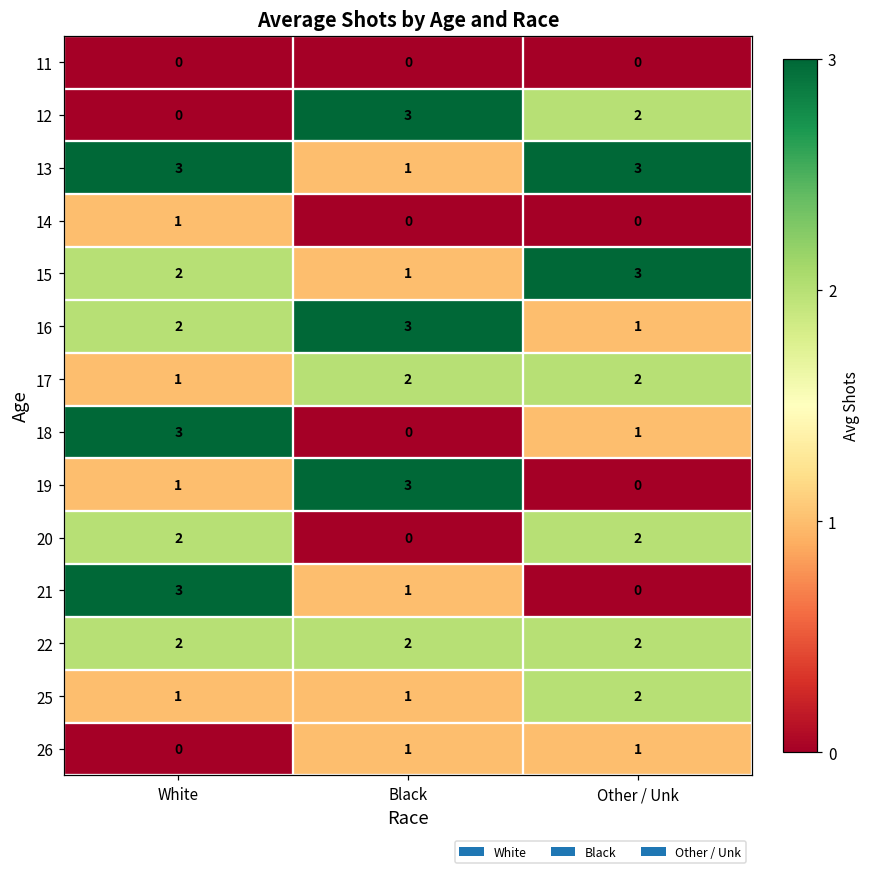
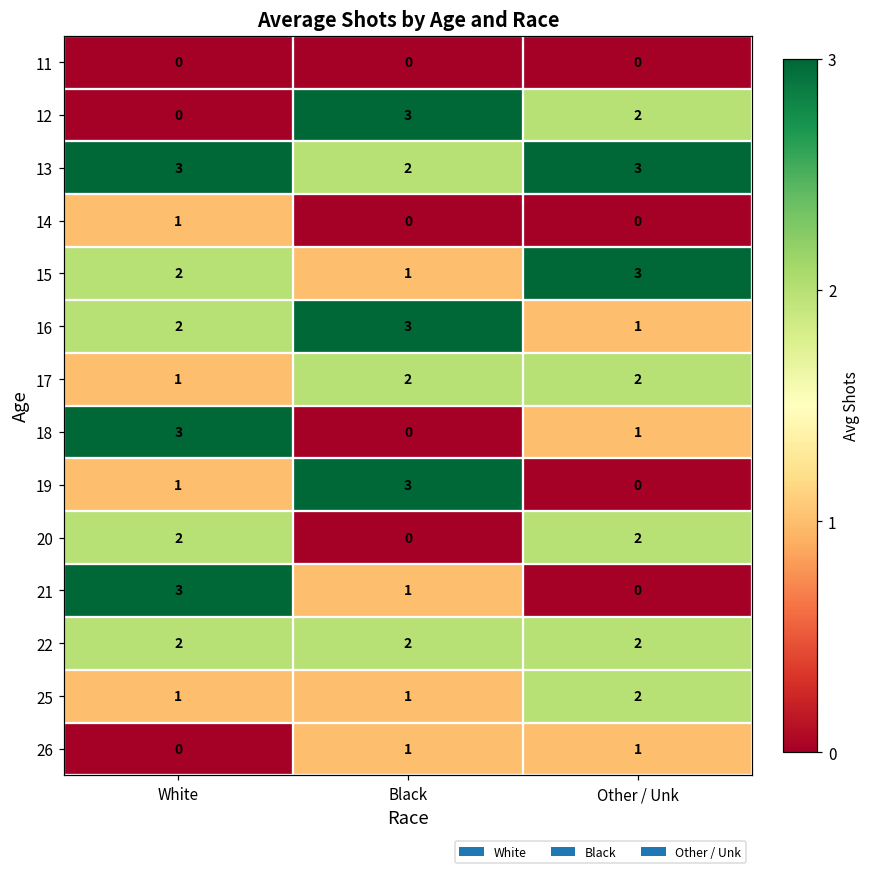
  {
    "11": {
      "White": 0,
      "Black": 0,
      "Other / Unk": 0
    },
    "12": {
      "White": 0,
      "Black": 3,
      "Other / Unk": 2
    },
    "13": {
      "White": 3,
-     "Black": 1,
+     "Black": 2,
      "Other / Unk": 3
    },
    "14": {
      "White": 1,
      "Black": 0,
      "Other / Unk": 0
    },
    "15": {
      "White": 2,
      "Black": 1,
      "Other / Unk": 3
    },
    "16": {
      "White": 2,
      "Black": 3,
      "Other / Unk": 1
    },
    "17": {
      "White": 1,
      "Black": 2,
      "Other / Unk": 2
    },
    "18": {
      "White": 3,
      "Black": 0,
      "Other / Unk": 1
    },
    "19": {
      "White": 1,
      "Black": 3,
      "Other / Unk": 0
    },
    "20": {
      "White": 2,
      "Black": 0,
      "Other / Unk": 2
    },
    "21": {
      "White": 3,
      "Black": 1,
      "Other / Unk": 0
    },
    "22": {
      "White": 2,
      "Black": 2,
      "Other / Unk": 2
    },
    "25": {
      "White": 1,
      "Black": 1,
      "Other / Unk": 2
    },
    "26": {
      "White": 0,
      "Black": 1,
      "Other / Unk": 1
    }
  }
